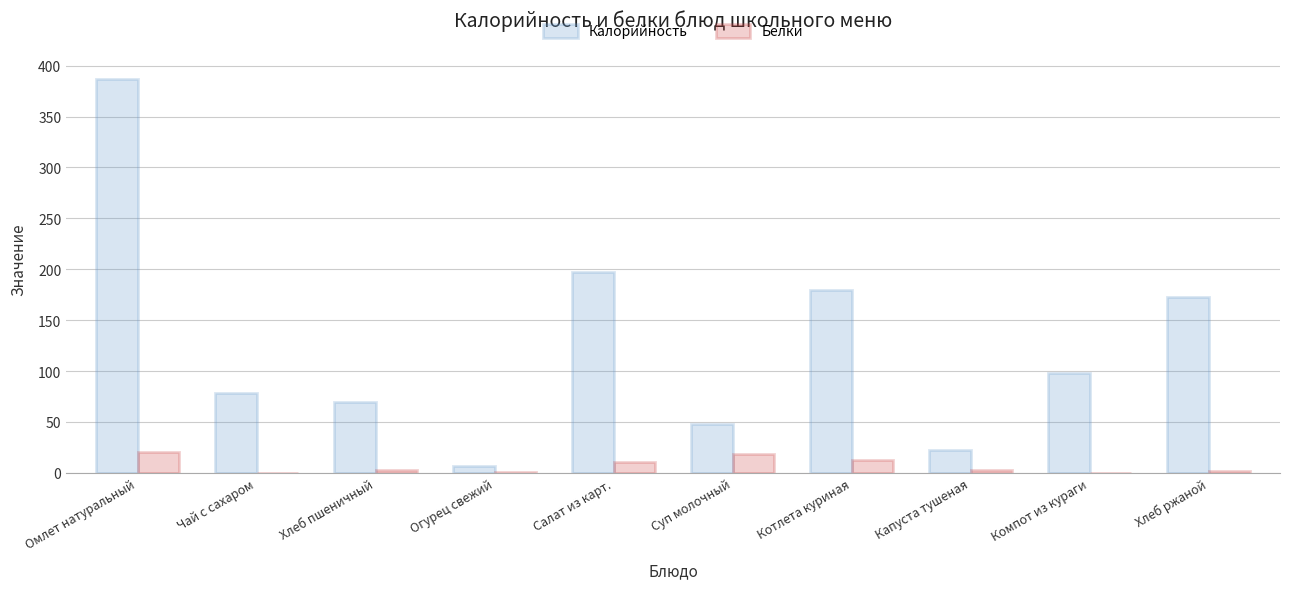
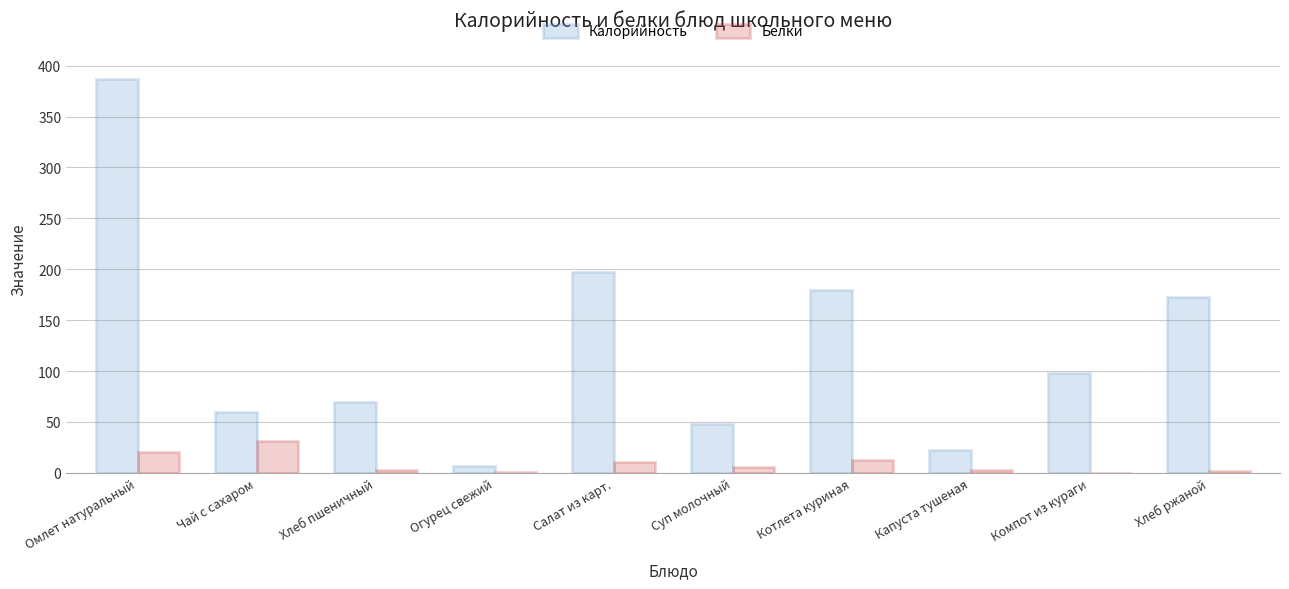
  {
    "Калорийность": {
      "Омлет натуральный": 387,
-     "Чай с сахаром": 78,
+     "Чай с сахаром": 60,
      "Хлеб пшеничный": 70,
      "Огурец свежий": 7,
      "Салат из карт.": 197,
      "Суп молочный": 48,
      "Котлета куриная": 180,
      "Капуста тушеная": 22,
      "Компот из кураги": 98,
      "Хлеб ржаной": 173
    },
    "Белки": {
      "Омлет натуральный": 21,
-     "Чай с сахаром": 0,
+     "Чай с сахаром": 32,
      "Салат из карт.": 10,
-     "Суп молочный": 19,
+     "Суп молочный": 6,
      "Котлета куриная": 13,
      "Капуста тушеная": 3
    }
  }
